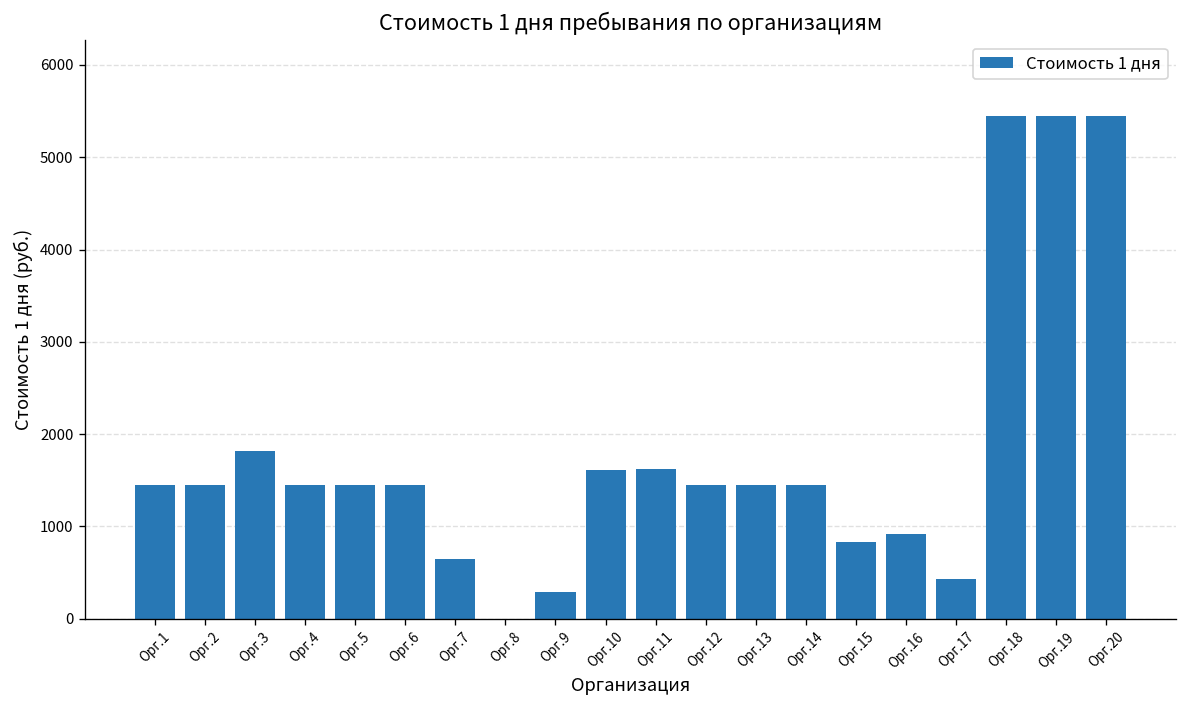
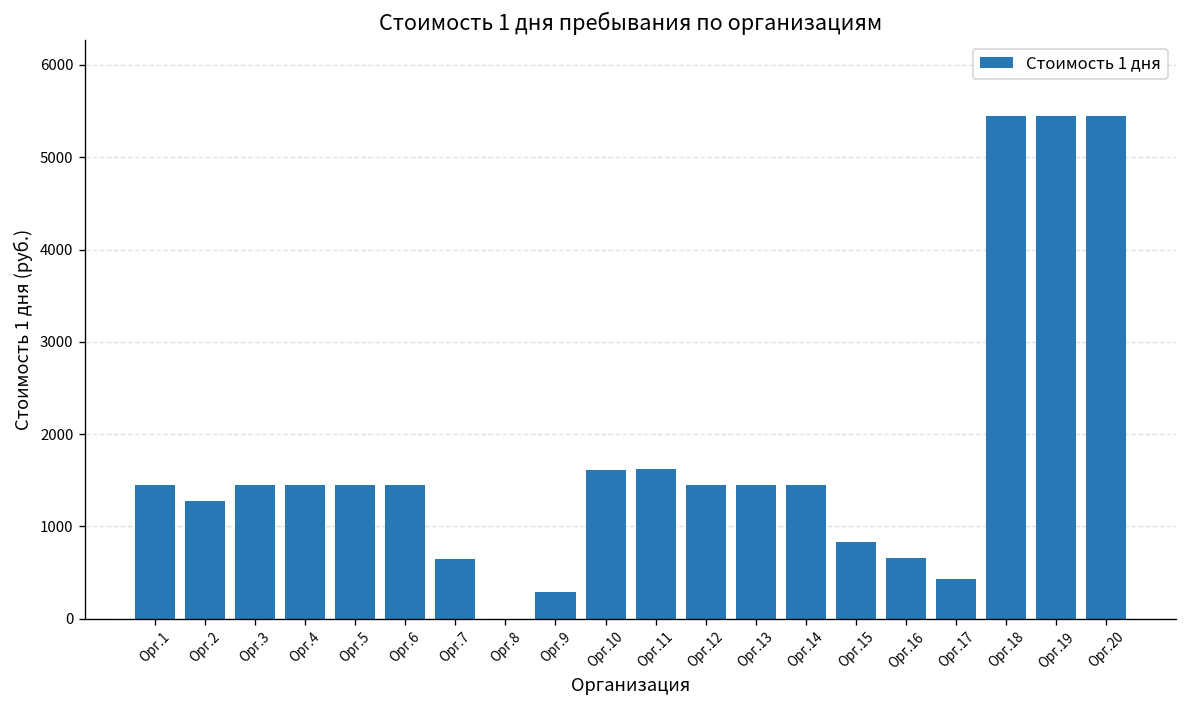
  {
    "Орг.1": 1500,
-   "Орг.2": 1500,
-   "Орг.3": 1800,
+   "Орг.2": 1300,
+   "Орг.3": 1500,
    "Орг.4": 1500,
    "Орг.5": 1500,
    "Орг.6": 1500,
    "Орг.7": 700,
    "Орг.8": 0,
    "Орг.9": 300,
    "Орг.10": 1600,
    "Орг.11": 1600,
    "Орг.12": 1500,
    "Орг.13": 1500,
    "Орг.14": 1500,
    "Орг.15": 800,
-   "Орг.16": 900,
+   "Орг.16": 700,
    "Орг.17": 400,
    "Орг.18": 5500,
    "Орг.19": 5500,
    "Орг.20": 5500
  }
